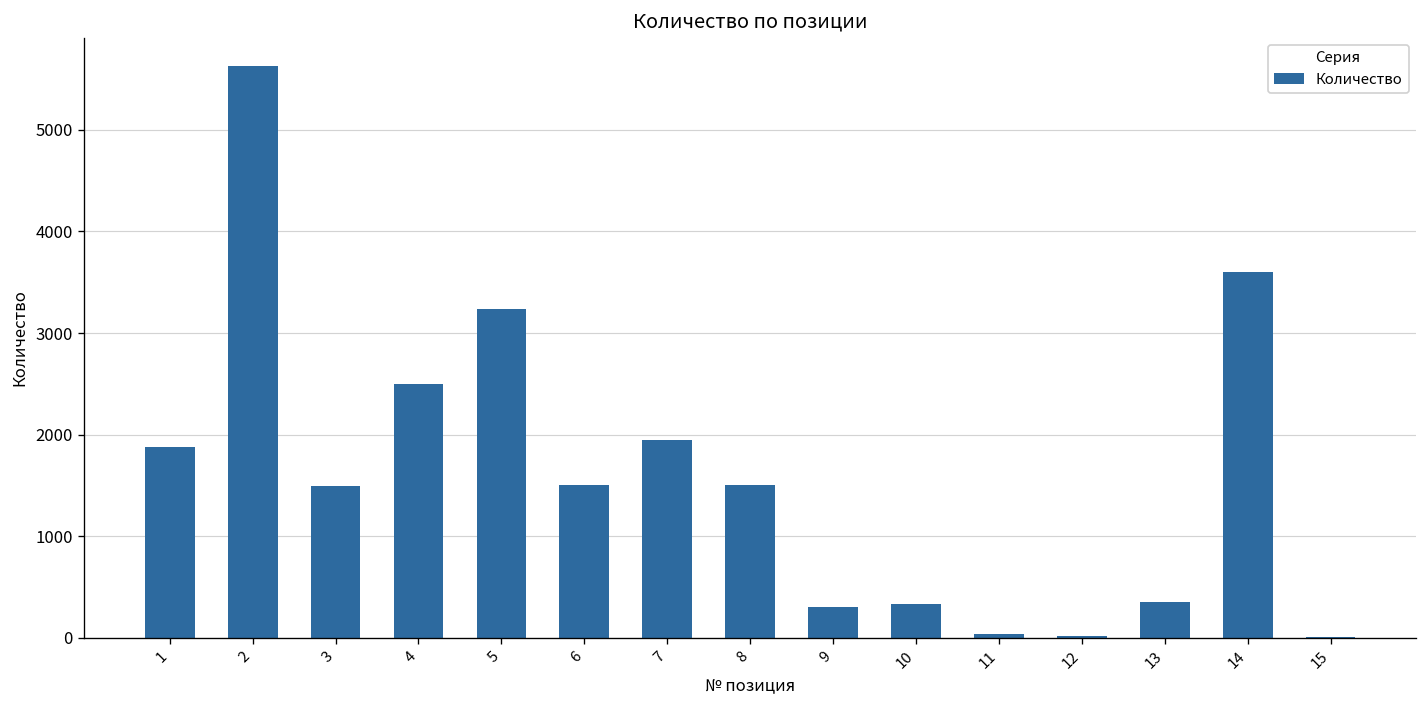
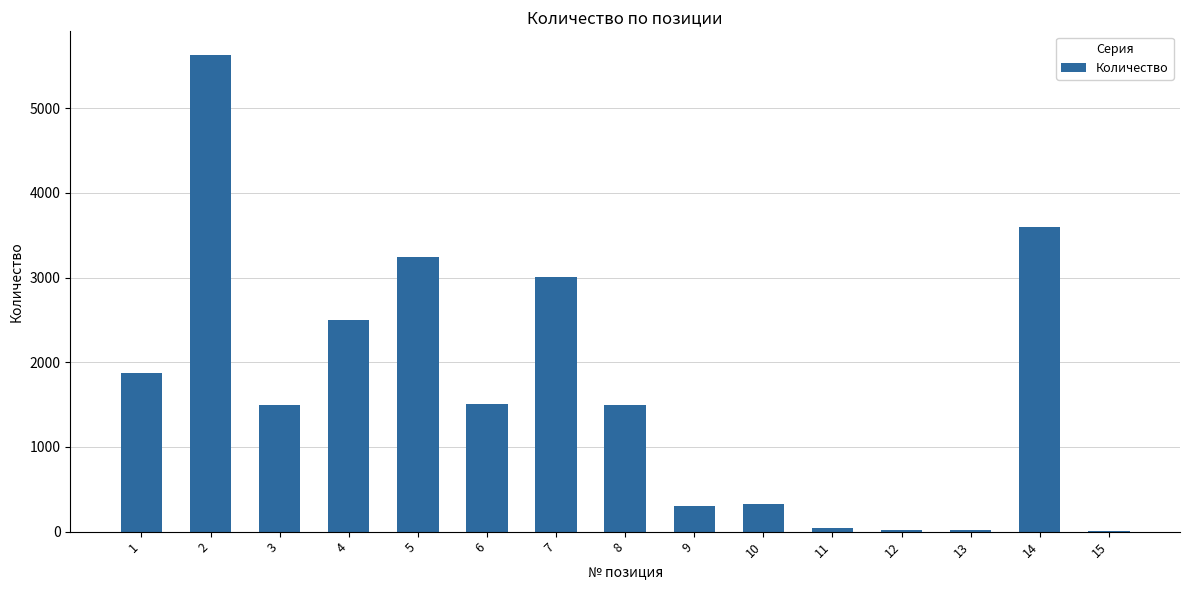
  {
    "1": 1900,
    "2": 5600,
    "3": 1500,
    "4": 2500,
    "5": 3200,
    "6": 1500,
-   "7": 2000,
+   "7": 3000,
    "8": 1500,
    "9": 300,
    "10": 300,
    "11": 0,
-   "13": 400,
+   "13": 0,
    "14": 3600
  }
